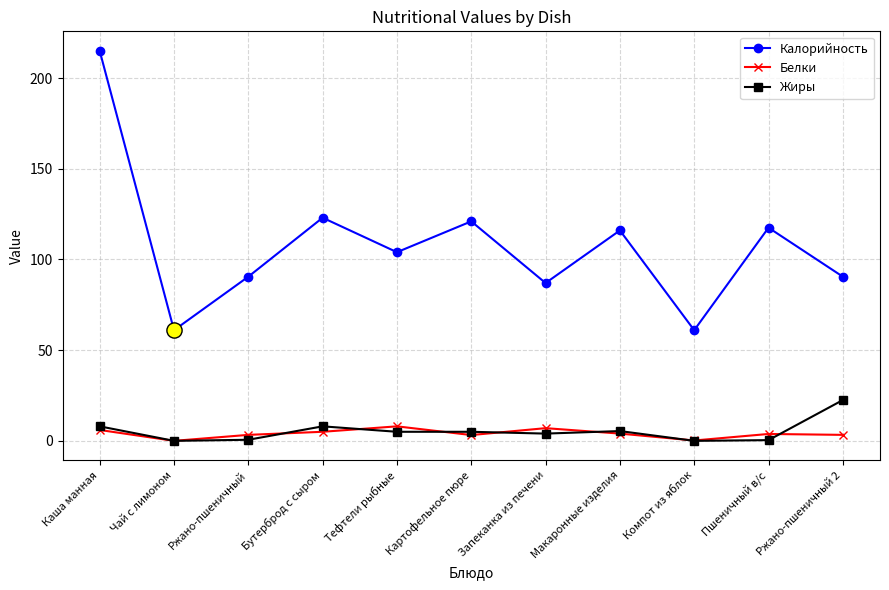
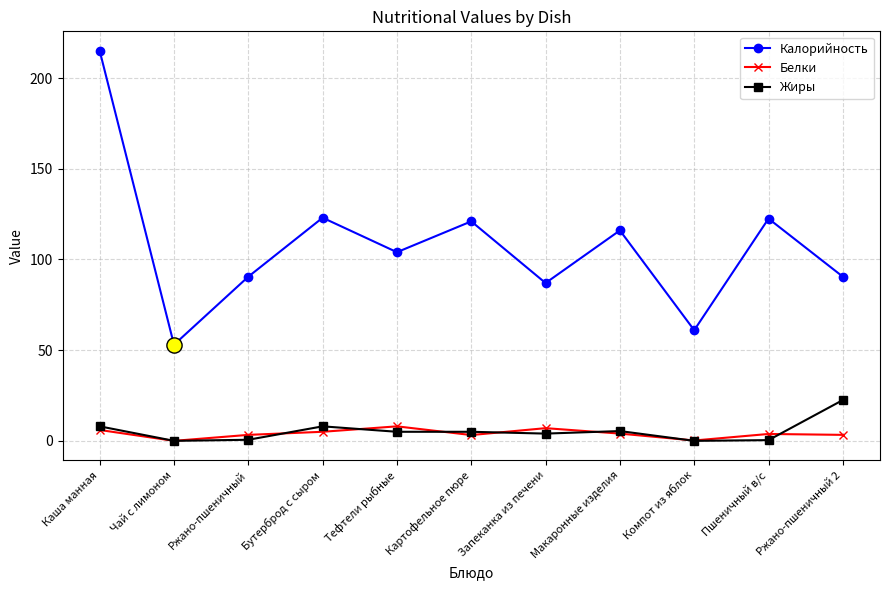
  {
    "Калорийность": {
      "Каша манная": 215,
-     "Чай с лимоном": 61,
+     "Чай с лимоном": 53,
      "Ржано-пшеничный": 91,
      "Бутерброд с сыром": 123,
      "Тефтели рыбные": 104,
      "Картофельное пюре": 121,
      "Запеканка из печени": 87,
      "Макаронные изделия": 116,
      "Компот из яблок": 61,
-     "Пшеничный в/с": 118,
+     "Пшеничный в/с": 123,
      "Ржано-пшеничный 2": 91
    },
    "Белки": {
      "Каша манная": 6,
      "Ржано-пшеничный": 3,
      "Бутерброд с сыром": 5,
      "Тефтели рыбные": 8,
      "Картофельное пюре": 3,
      "Запеканка из печени": 7,
      "Пшеничный в/с": 4,
      "Ржано-пшеничный 2": 3
    },
    "Жиры": {
      "Каша манная": 8,
      "Ржано-пшеничный": 1,
      "Бутерброд с сыром": 8,
      "Тефтели рыбные": 5,
      "Картофельное пюре": 5,
      "Запеканка из печени": 4,
      "Пшеничный в/с": 0,
      "Ржано-пшеничный 2": 23
    }
  }
